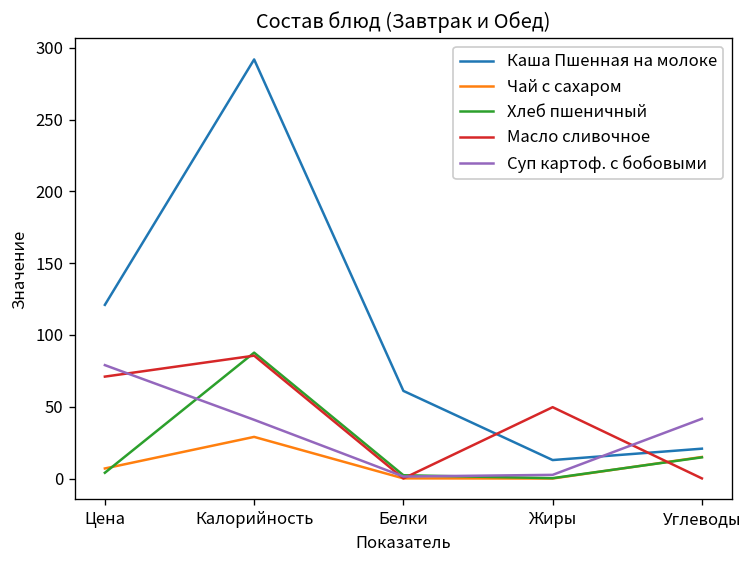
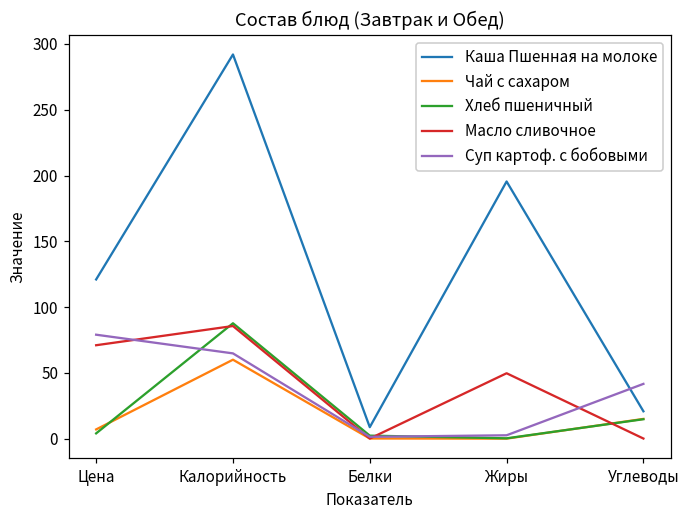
  {
    "Каша Пшенная на молоке": {
      "Цена": 121,
      "Калорийность": 292,
-     "Белки": 61,
-     "Жиры": 13,
+     "Белки": 9,
+     "Жиры": 195,
      "Углеводы": 21
    },
    "Чай с сахаром": {
      "Цена": 7,
-     "Калорийность": 29
+     "Калорийность": 60
    },
    "Хлеб пшеничный": {
      "Цена": 4
    },
    "Масло сливочное": {
      "Цена": 71,
      "Жиры": 50,
      "Углеводы": 0
    },
    "Суп картоф. с бобовыми": {
      "Цена": 79,
-     "Калорийность": 41,
+     "Калорийность": 65,
      "Жиры": 3,
      "Углеводы": 42
    }
  }
